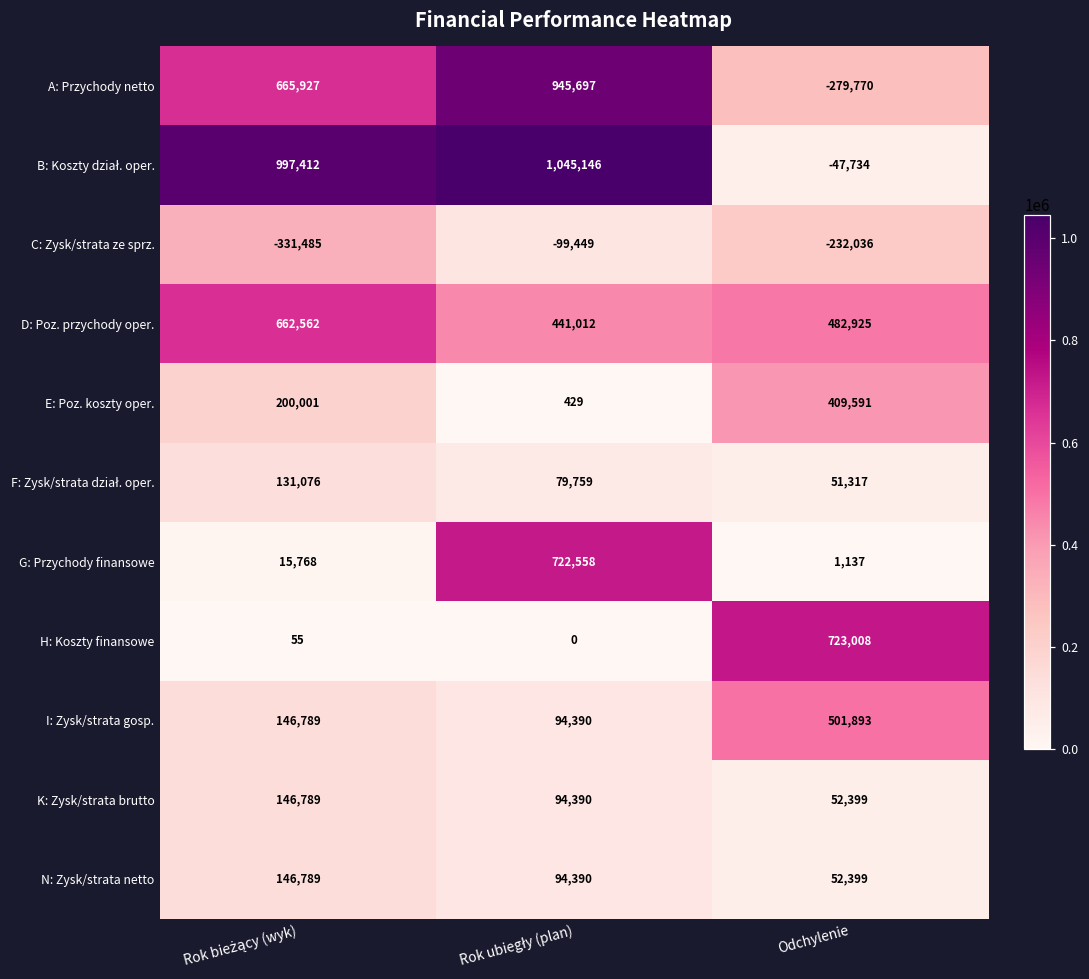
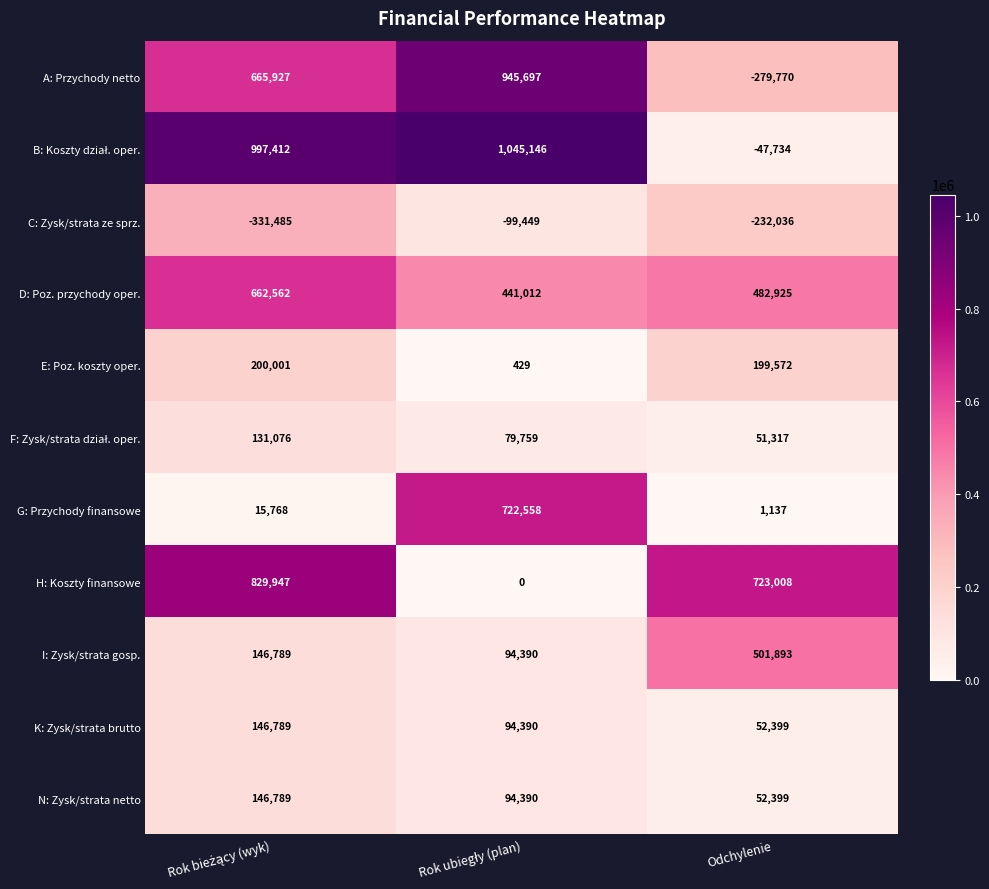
  {
    "A: Przychody netto": {
      "Rok bieżący (wyk)": "665,927",
      "Rok ubiegły (plan)": "945,697",
      "Odchylenie": "-279,770"
    },
    "B: Koszty dział. oper.": {
      "Rok bieżący (wyk)": "997,412",
      "Rok ubiegły (plan)": "1,045,146",
      "Odchylenie": "-47,734"
    },
    "C: Zysk/strata ze sprz.": {
      "Rok bieżący (wyk)": "-331,485",
      "Rok ubiegły (plan)": "-99,449",
      "Odchylenie": "-232,036"
    },
    "D: Poz. przychody oper.": {
      "Rok bieżący (wyk)": "662,562",
      "Rok ubiegły (plan)": "441,012",
      "Odchylenie": "482,925"
    },
    "E: Poz. koszty oper.": {
      "Rok bieżący (wyk)": "200,001",
      "Rok ubiegły (plan)": "429",
-     "Odchylenie": "409,591"
+     "Odchylenie": "199,572"
    },
    "F: Zysk/strata dział. oper.": {
      "Rok bieżący (wyk)": "131,076",
      "Rok ubiegły (plan)": "79,759",
      "Odchylenie": "51,317"
    },
    "G: Przychody finansowe": {
      "Rok bieżący (wyk)": "15,768",
      "Rok ubiegły (plan)": "722,558",
      "Odchylenie": "1,137"
    },
    "H: Koszty finansowe": {
-     "Rok bieżący (wyk)": "55",
+     "Rok bieżący (wyk)": "829,947",
      "Rok ubiegły (plan)": "0",
      "Odchylenie": "723,008"
    },
    "I: Zysk/strata gosp.": {
      "Rok bieżący (wyk)": "146,789",
      "Rok ubiegły (plan)": "94,390",
      "Odchylenie": "501,893"
    },
    "K: Zysk/strata brutto": {
      "Rok bieżący (wyk)": "146,789",
      "Rok ubiegły (plan)": "94,390",
      "Odchylenie": "52,399"
    },
    "N: Zysk/strata netto": {
      "Rok bieżący (wyk)": "146,789",
      "Rok ubiegły (plan)": "94,390",
      "Odchylenie": "52,399"
    }
  }
